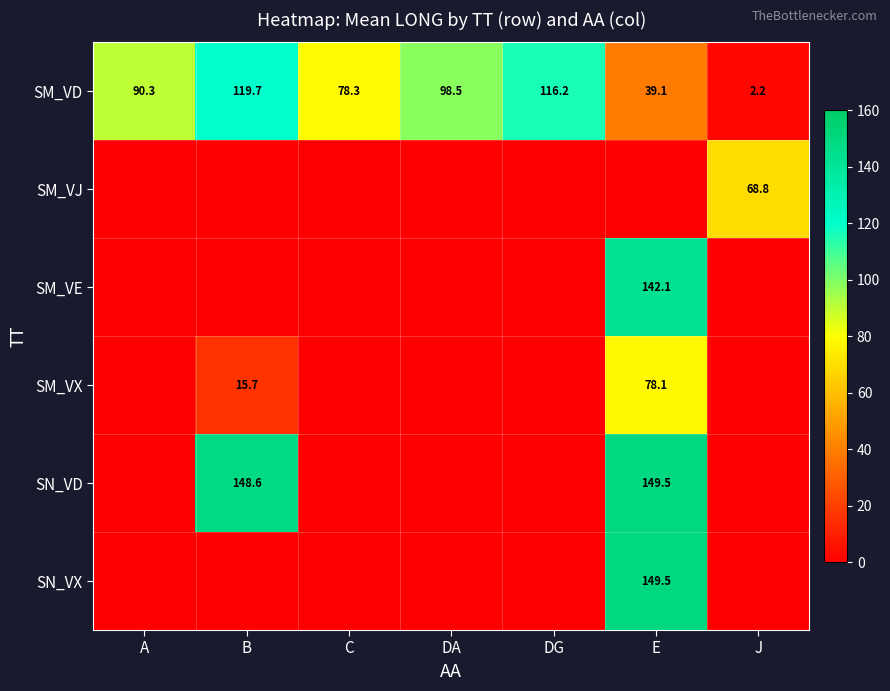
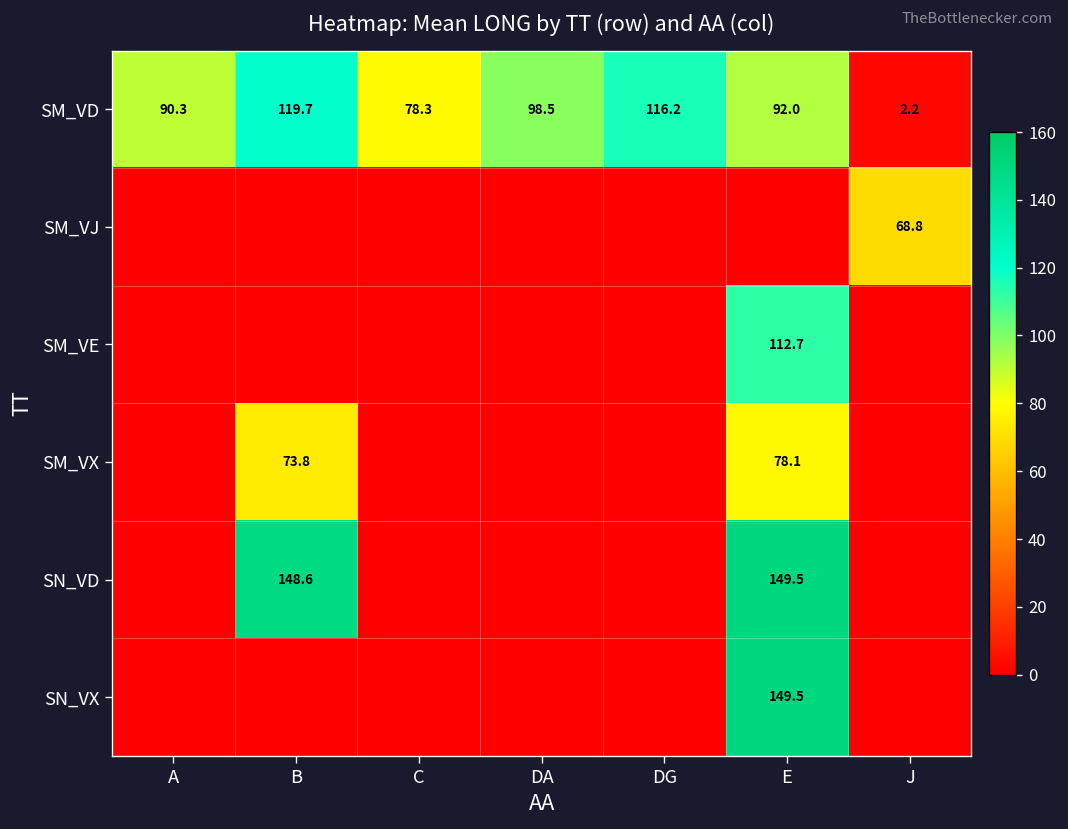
  {
    "SM_VD": {
      "A": 90.3,
      "B": 119.7,
      "C": 78.3,
      "DA": 98.5,
      "DG": 116.2,
-     "E": 39.1,
+     "E": 92.0,
      "J": 2.2
    },
    "SM_VJ": {
      "J": 68.8
    },
    "SM_VE": {
-     "E": 142.1
+     "E": 112.7
    },
    "SM_VX": {
-     "B": 15.7,
+     "B": 73.8,
      "E": 78.1
    },
    "SN_VD": {
      "B": 148.6,
      "E": 149.5
    },
    "SN_VX": {
      "E": 149.5
    }
  }
